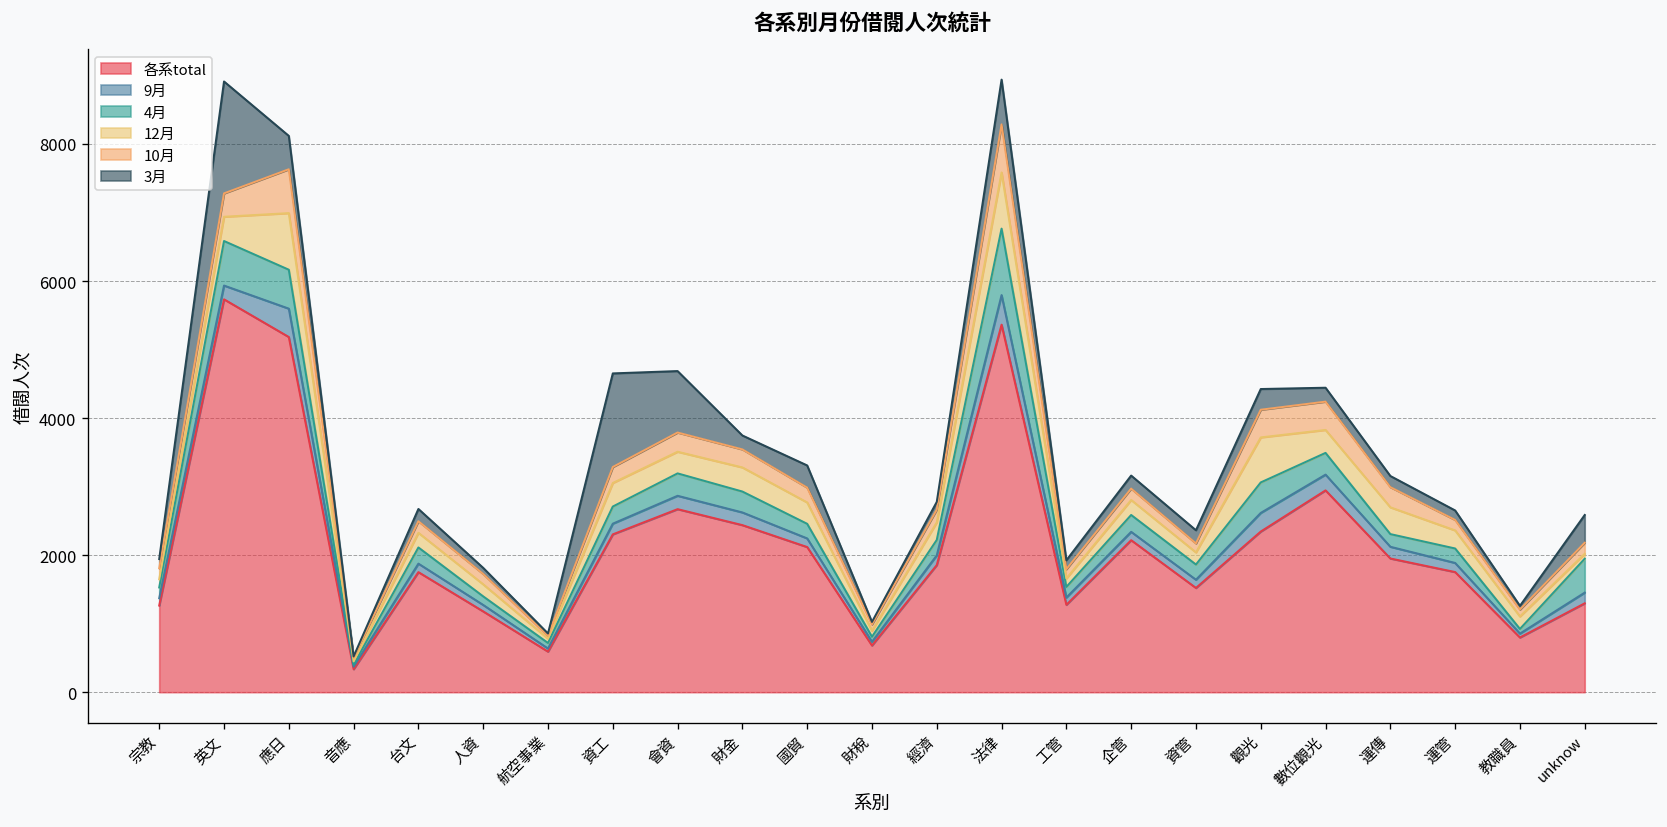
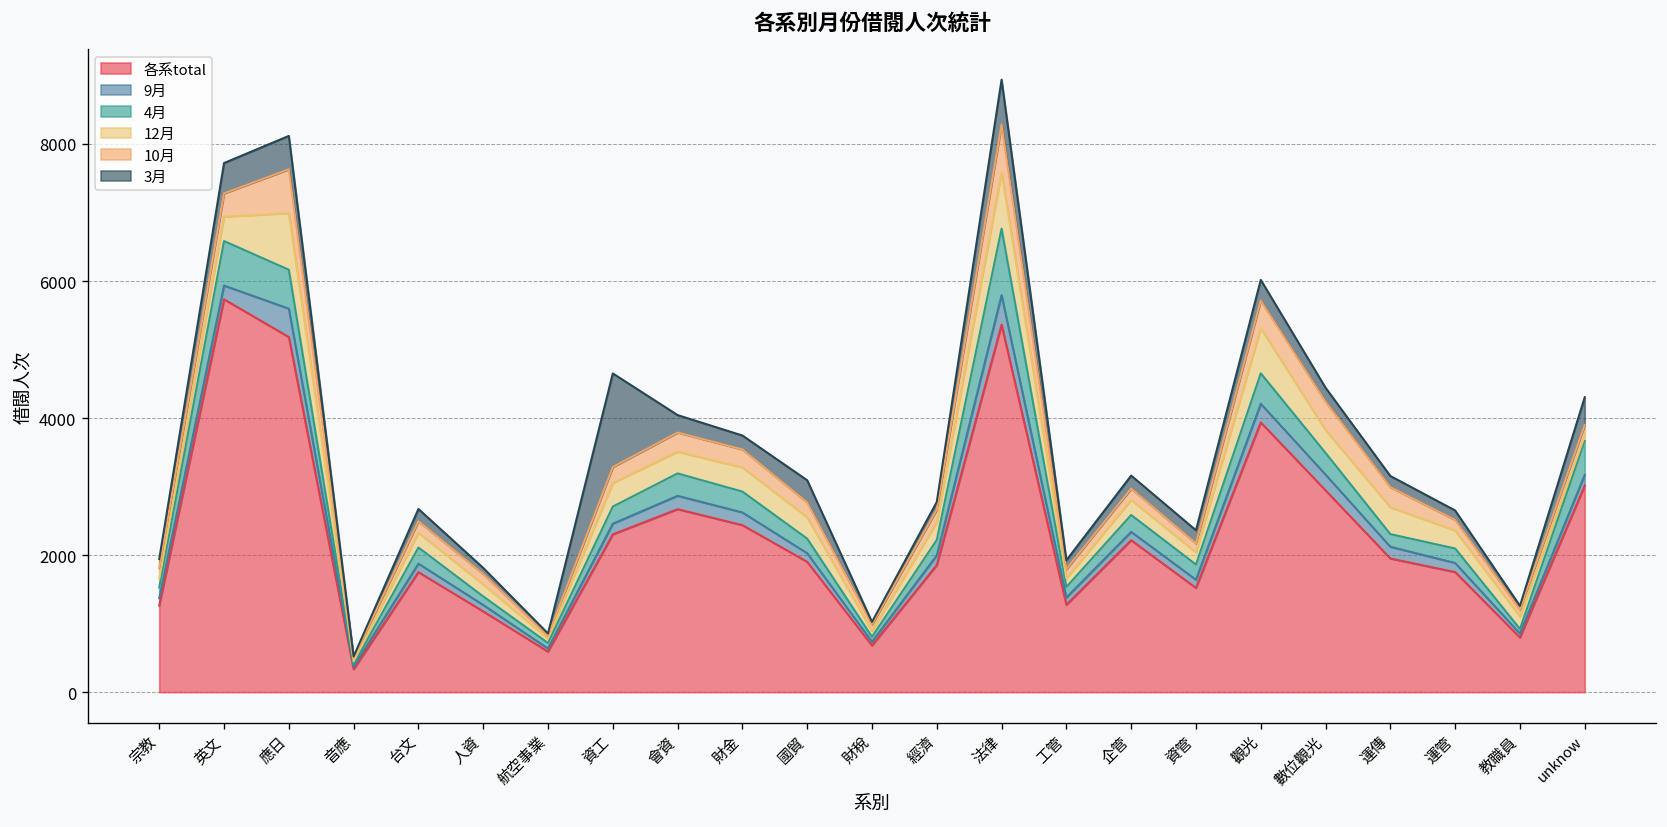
  {
    "各系total": {
      "宗教": 1300,
      "英文": 5700,
      "應日": 5200,
      "台文": 1800,
      "人資": 1200,
      "資工": 2300,
      "會資": 2700,
      "財金": 2400,
-     "國貿": 2100,
+     "國貿": 1900,
      "財稅": 700,
      "經濟": 1900,
      "法律": 5400,
      "工管": 1300,
      "企管": 2200,
      "資管": 1500,
-     "觀光": 2300,
+     "觀光": 3900,
      "數位觀光": 2900,
      "運傳": 2000,
      "運管": 1800,
      "教職員": 800,
-     "unknow": 1300
+     "unknow": 3000
    },
    "3月": {
      "宗教": 100,
-     "英文": 1600,
+     "英文": 400,
      "應日": 500,
      "台文": 200,
      "人資": 100,
      "資工": 1400,
-     "會資": 900,
+     "會資": 300,
      "財金": 200,
      "國貿": 300,
      "經濟": 100,
      "法律": 700,
      "工管": 100,
      "企管": 200,
      "資管": 200,
      "觀光": 300,
      "數位觀光": 200,
      "運傳": 200,
      "運管": 100,
      "教職員": 100,
      "unknow": 400
    }
  }
